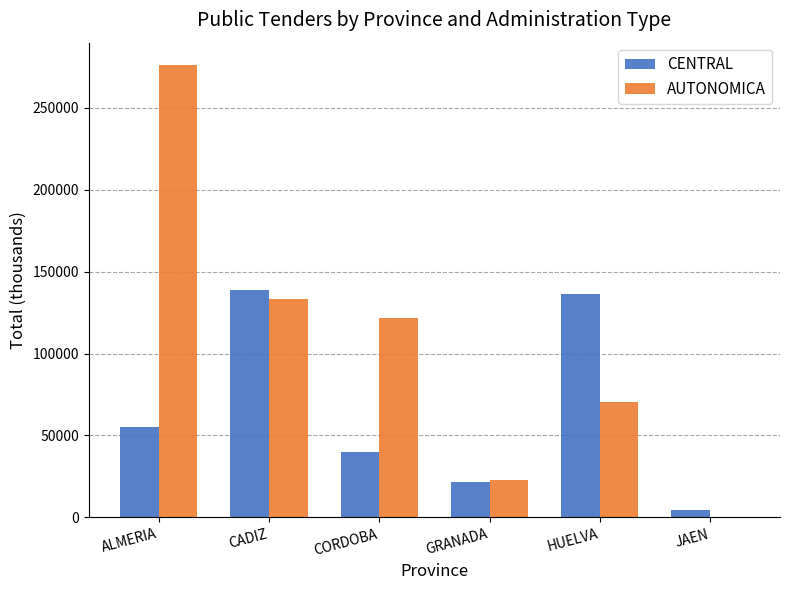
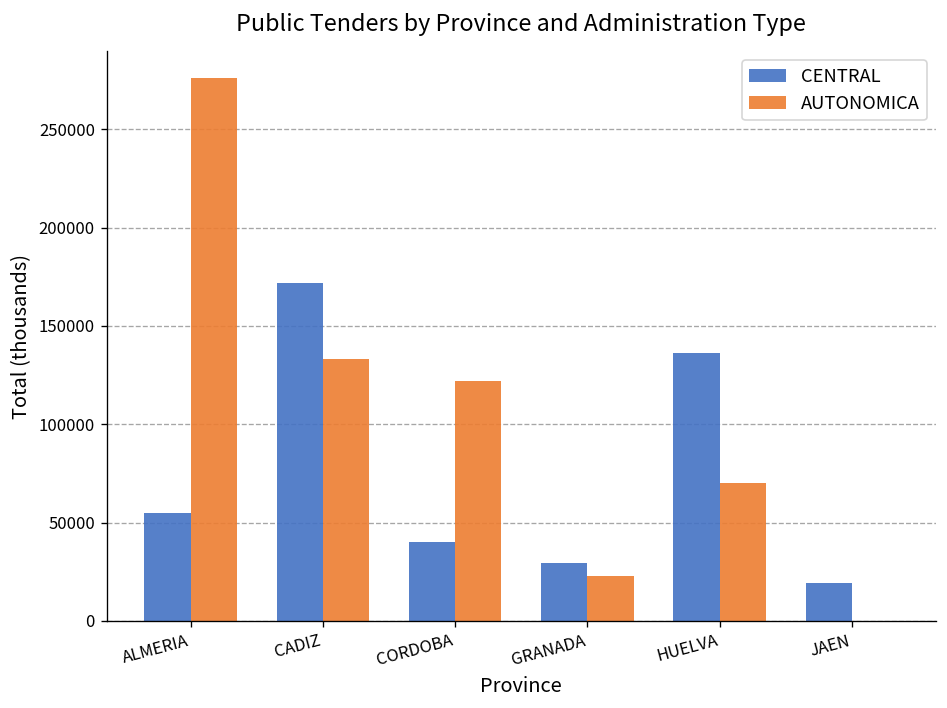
  {
    "CENTRAL": {
      "ALMERIA": 55000,
-     "CADIZ": 139000,
+     "CADIZ": 172000,
      "CORDOBA": 40000,
-     "GRANADA": 22000,
+     "GRANADA": 29000,
      "HUELVA": 136000,
-     "JAEN": 4000
+     "JAEN": 19000
    },
    "AUTONOMICA": {
      "ALMERIA": 276000,
      "CADIZ": 133000,
      "CORDOBA": 122000,
      "GRANADA": 23000,
      "HUELVA": 70000,
      "JAEN": 0
    }
  }
